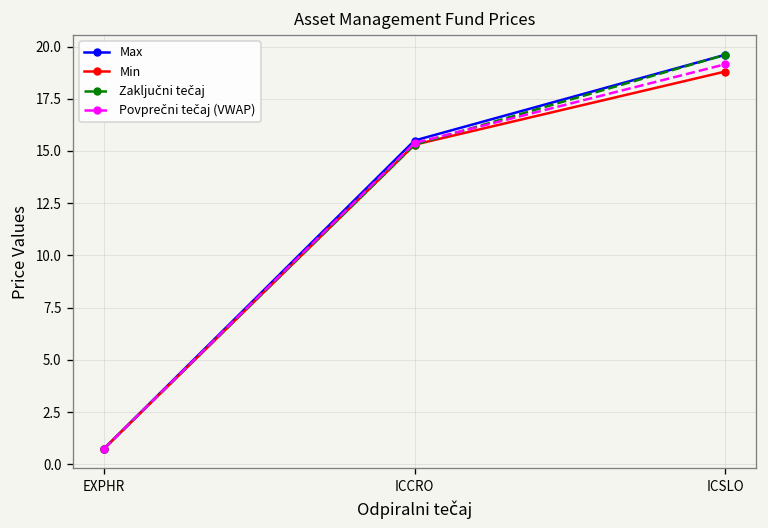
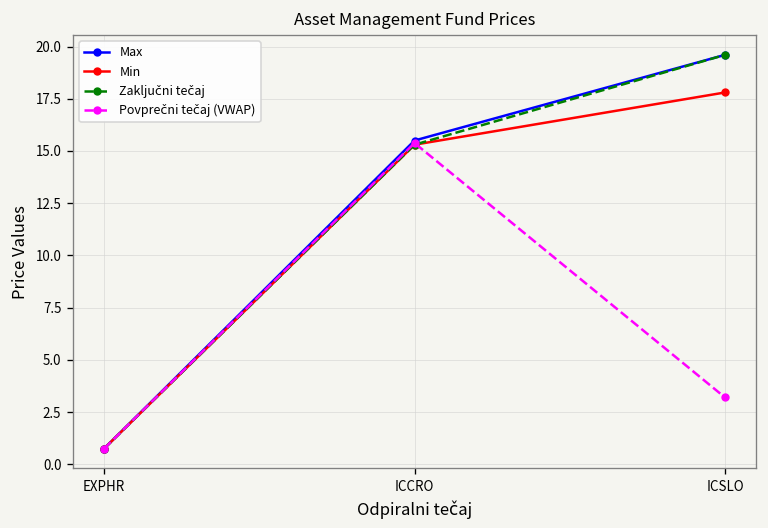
  {
    "Min": {
-     "ICSLO": 18.8
+     "ICSLO": 17.8
    },
    "Povprečni tečaj (VWAP)": {
-     "ICSLO": 19.1
+     "ICSLO": 3.2
    }
  }
